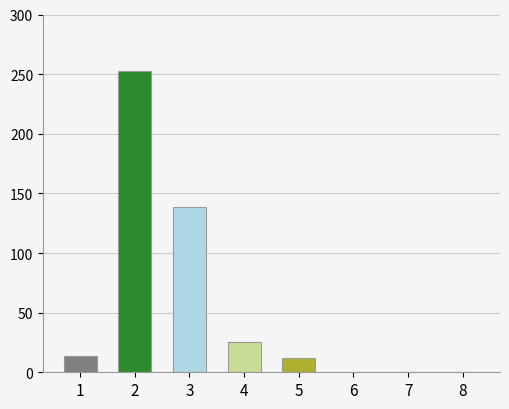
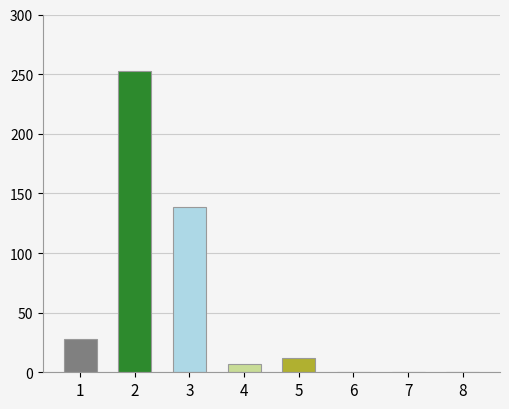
  {
-   "1": 14,
+   "1": 28,
    "2": 253,
    "3": 139,
-   "4": 25,
+   "4": 7,
    "5": 12,
    "6": 0,
    "7": 0,
    "8": 0
  }
